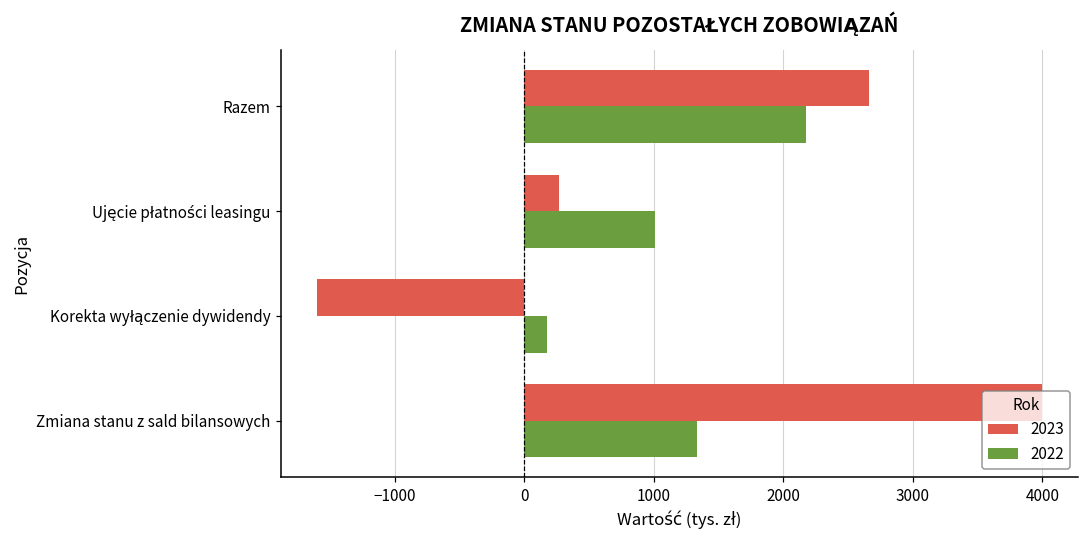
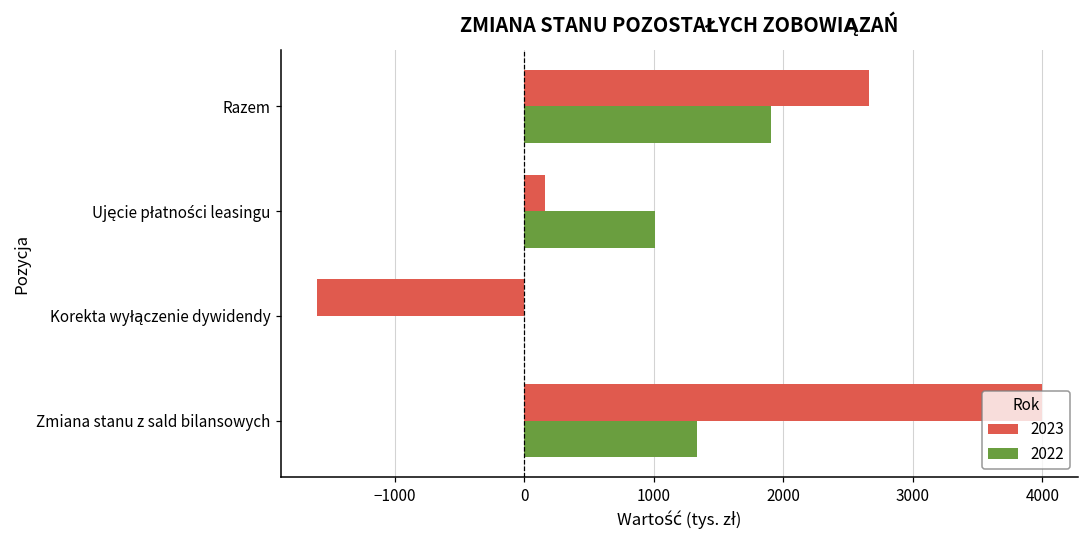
  {
    "2023": {
      "Razem": 2660,
-     "Ujęcie płatności leasingu": 270,
+     "Ujęcie płatności leasingu": 160,
      "Korekta wyłączenie dywidendy": -1600
    },
    "2022": {
-     "Razem": 2180,
+     "Razem": 1910,
      "Ujęcie płatności leasingu": 1010,
-     "Korekta wyłączenie dywidendy": 180,
+     "Korekta wyłączenie dywidendy": 0,
      "Zmiana stanu z sald bilansowych": 1330
    }
  }
